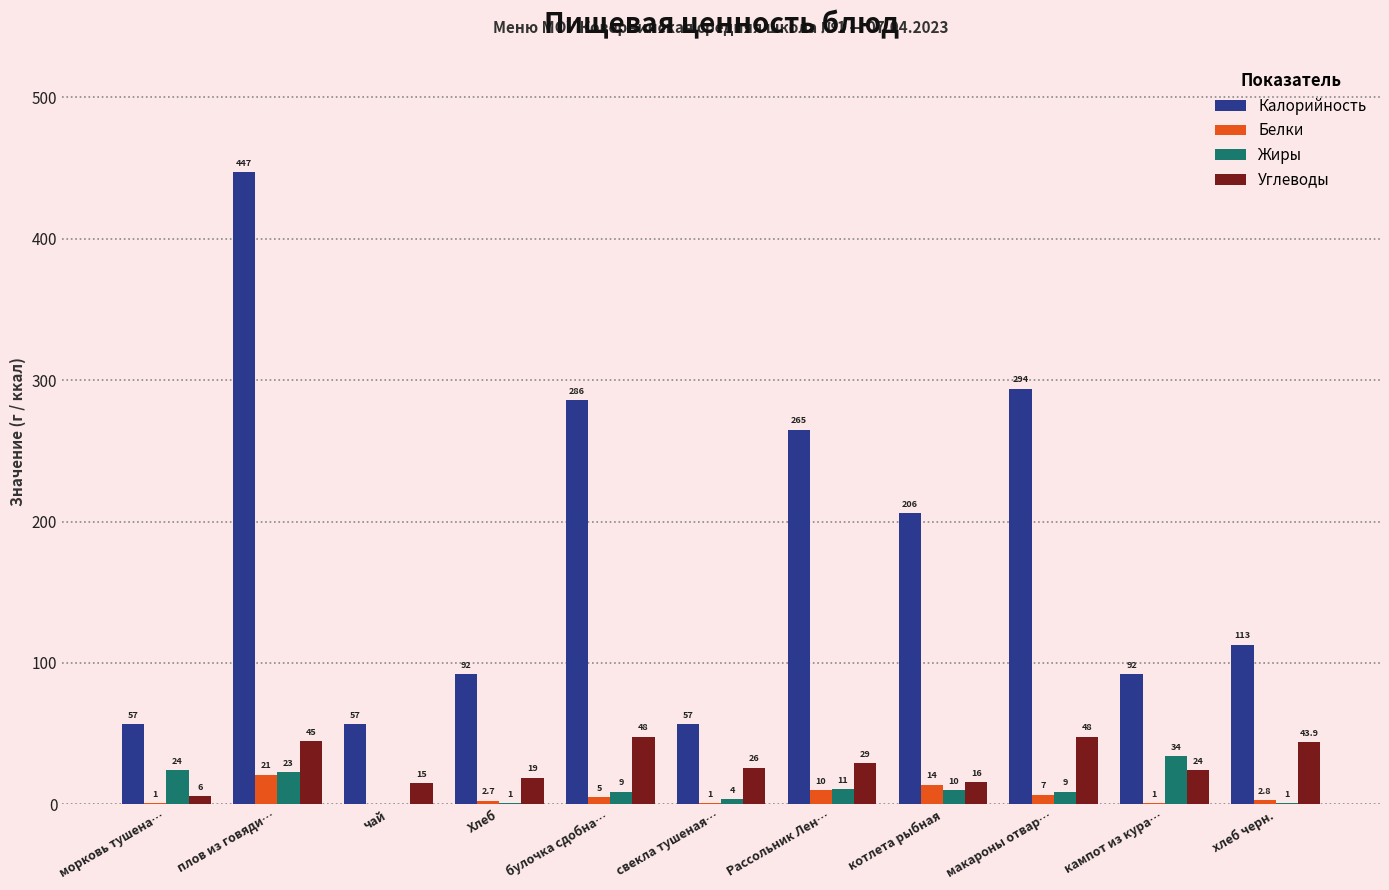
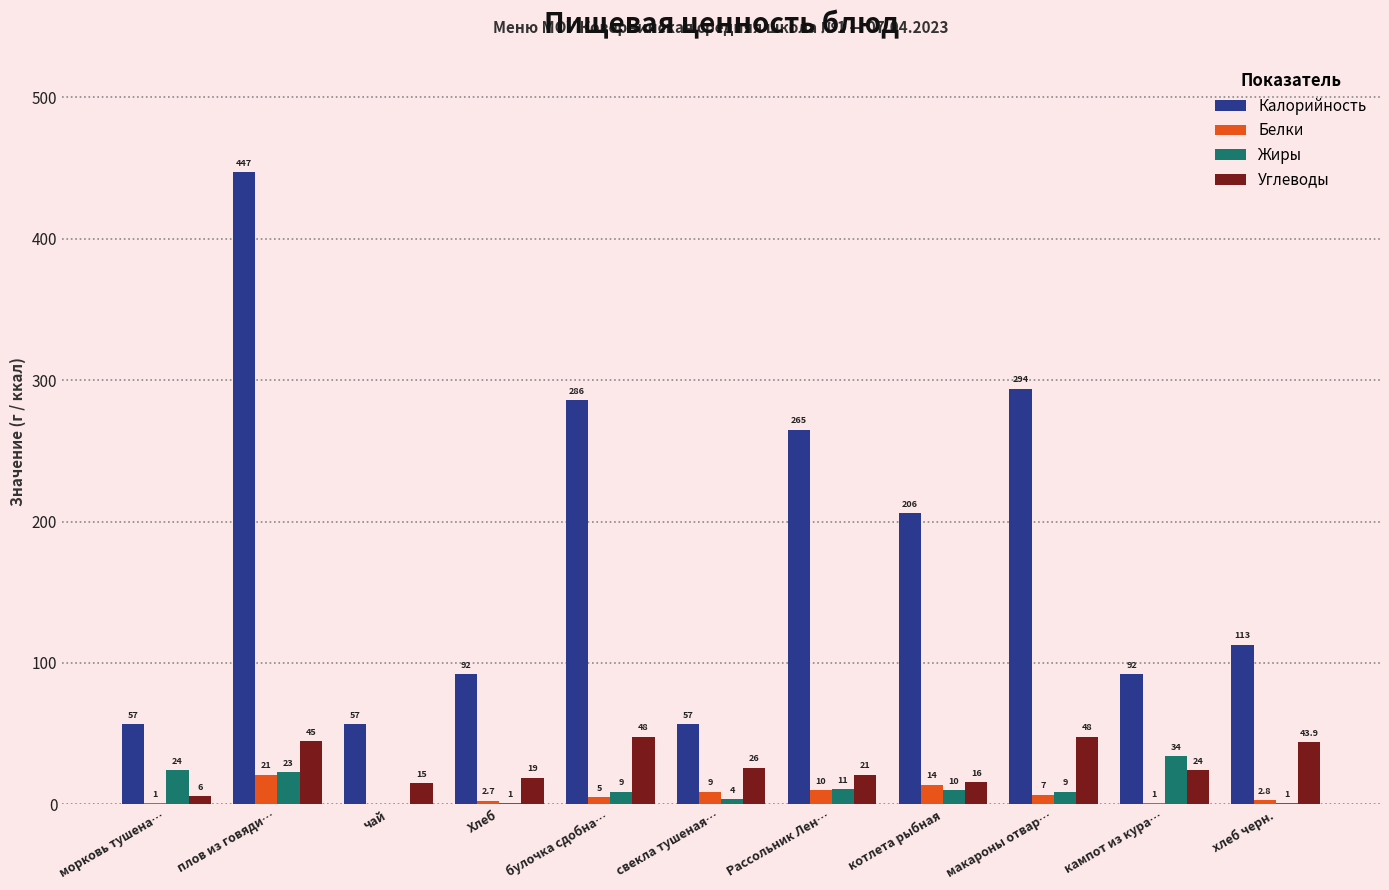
  {
    "Калорийность": {
      "морковь тушена…": 57,
      "плов из говяди…": 447,
      "чай": 57,
      "Хлеб": 92,
      "булочка сдобна…": 286,
      "свекла тушеная…": 57,
      "Рассольник Лен…": 265,
      "котлета рыбная": 206,
      "макароны отвар…": 294,
      "кампот из кура…": 92,
      "хлеб черн.": 113
    },
    "Белки": {
      "морковь тушена…": 1,
      "плов из говяди…": 21,
      "Хлеб": 2.7,
      "булочка сдобна…": 5,
-     "свекла тушеная…": 1,
+     "свекла тушеная…": 9,
      "Рассольник Лен…": 10,
      "котлета рыбная": 14,
      "макароны отвар…": 7,
      "кампот из кура…": 1,
      "хлеб черн.": 2.8
    },
    "Жиры": {
      "морковь тушена…": 24,
      "плов из говяди…": 23,
      "Хлеб": 1,
      "булочка сдобна…": 9,
      "свекла тушеная…": 4,
      "Рассольник Лен…": 11,
      "котлета рыбная": 10,
      "макароны отвар…": 9,
      "кампот из кура…": 34,
      "хлеб черн.": 1
    },
    "Углеводы": {
      "морковь тушена…": 6,
      "плов из говяди…": 45,
      "чай": 15,
      "Хлеб": 19,
      "булочка сдобна…": 48,
      "свекла тушеная…": 26,
-     "Рассольник Лен…": 29,
+     "Рассольник Лен…": 21,
      "котлета рыбная": 16,
      "макароны отвар…": 48,
      "кампот из кура…": 24,
      "хлеб черн.": 43.9
    }
  }
